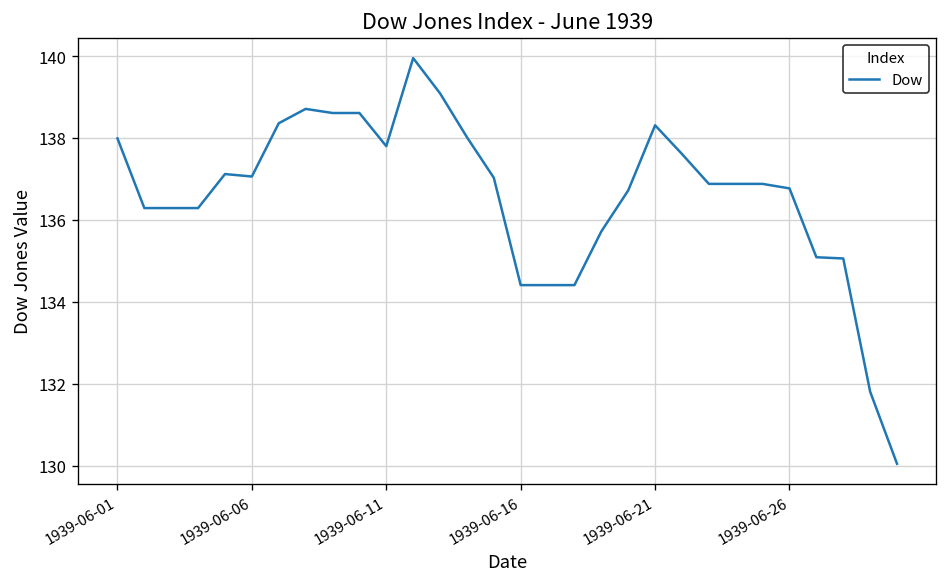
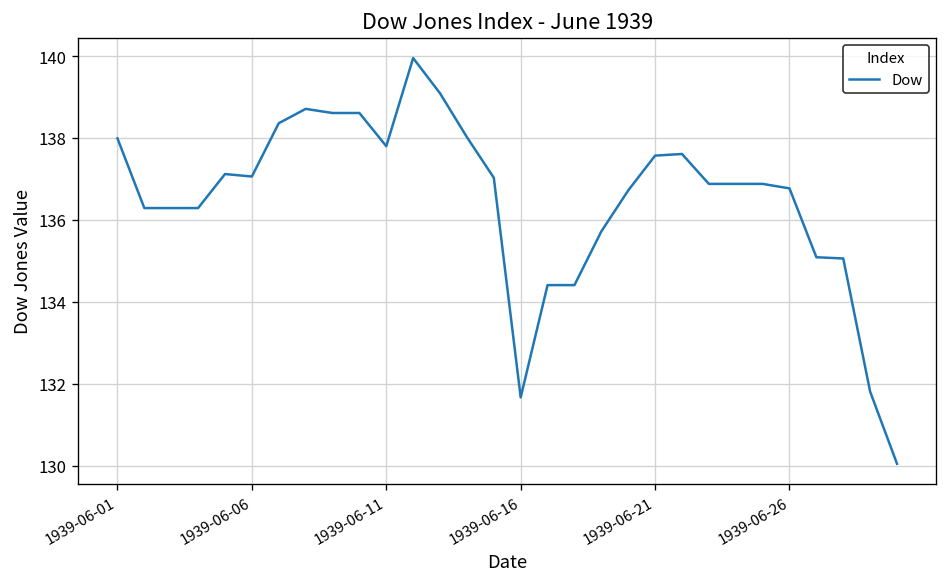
  {
    "1939-06-01": 138.0,
    "1939-06-06": 137.1,
    "1939-06-11": 137.8,
-   "1939-06-16": 134.4,
-   "1939-06-21": 138.3,
+   "1939-06-16": 131.7,
+   "1939-06-21": 137.6,
    "1939-06-26": 136.8
  }
